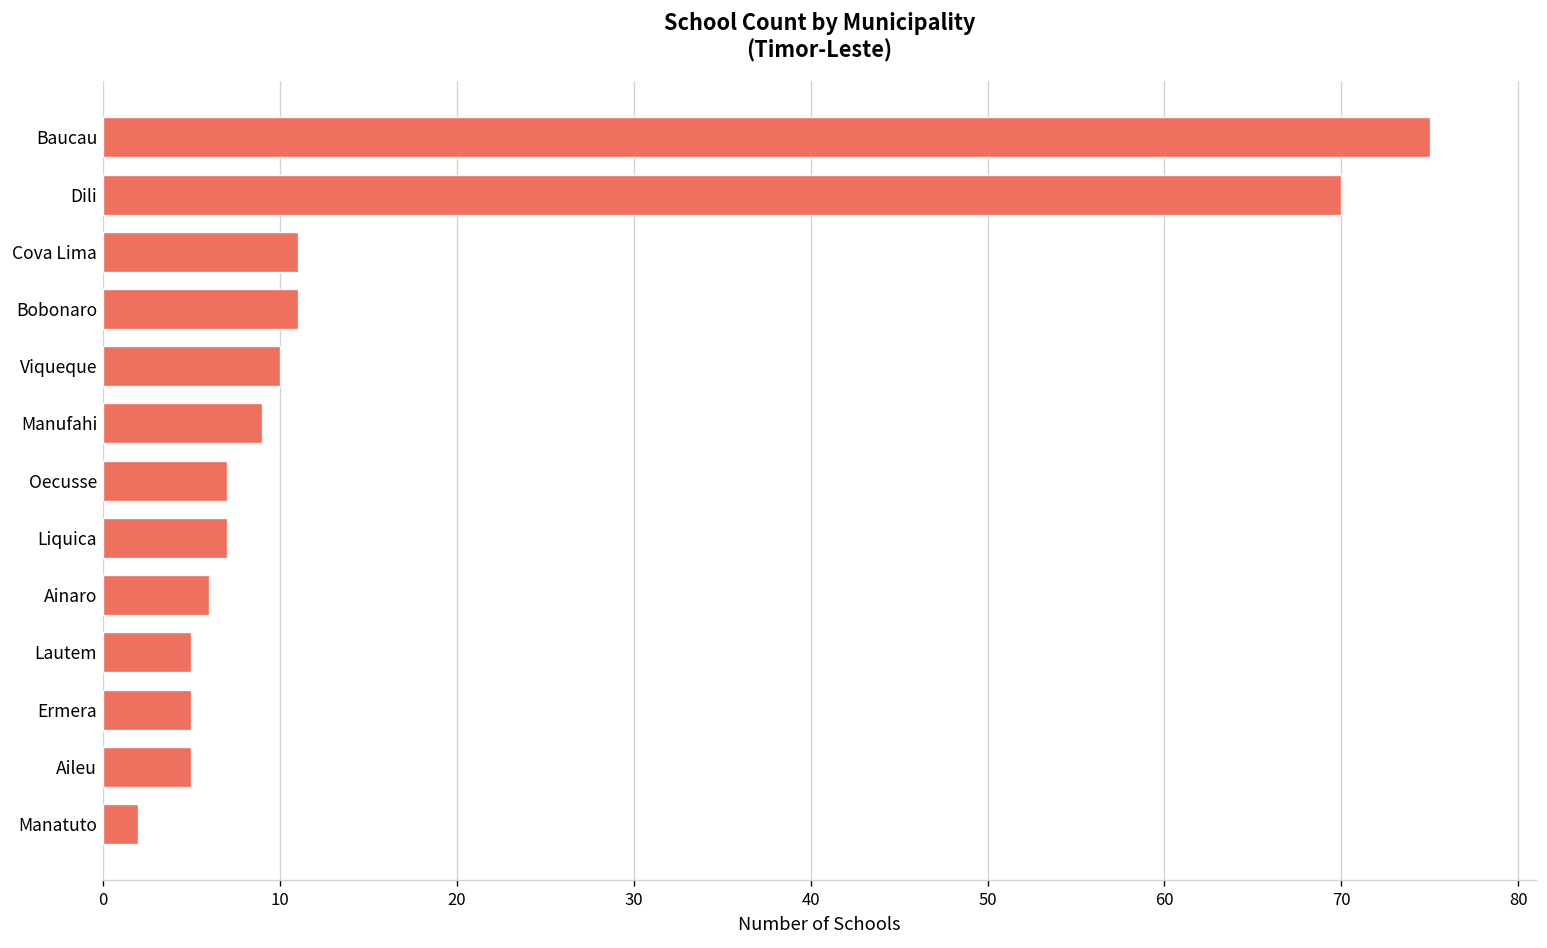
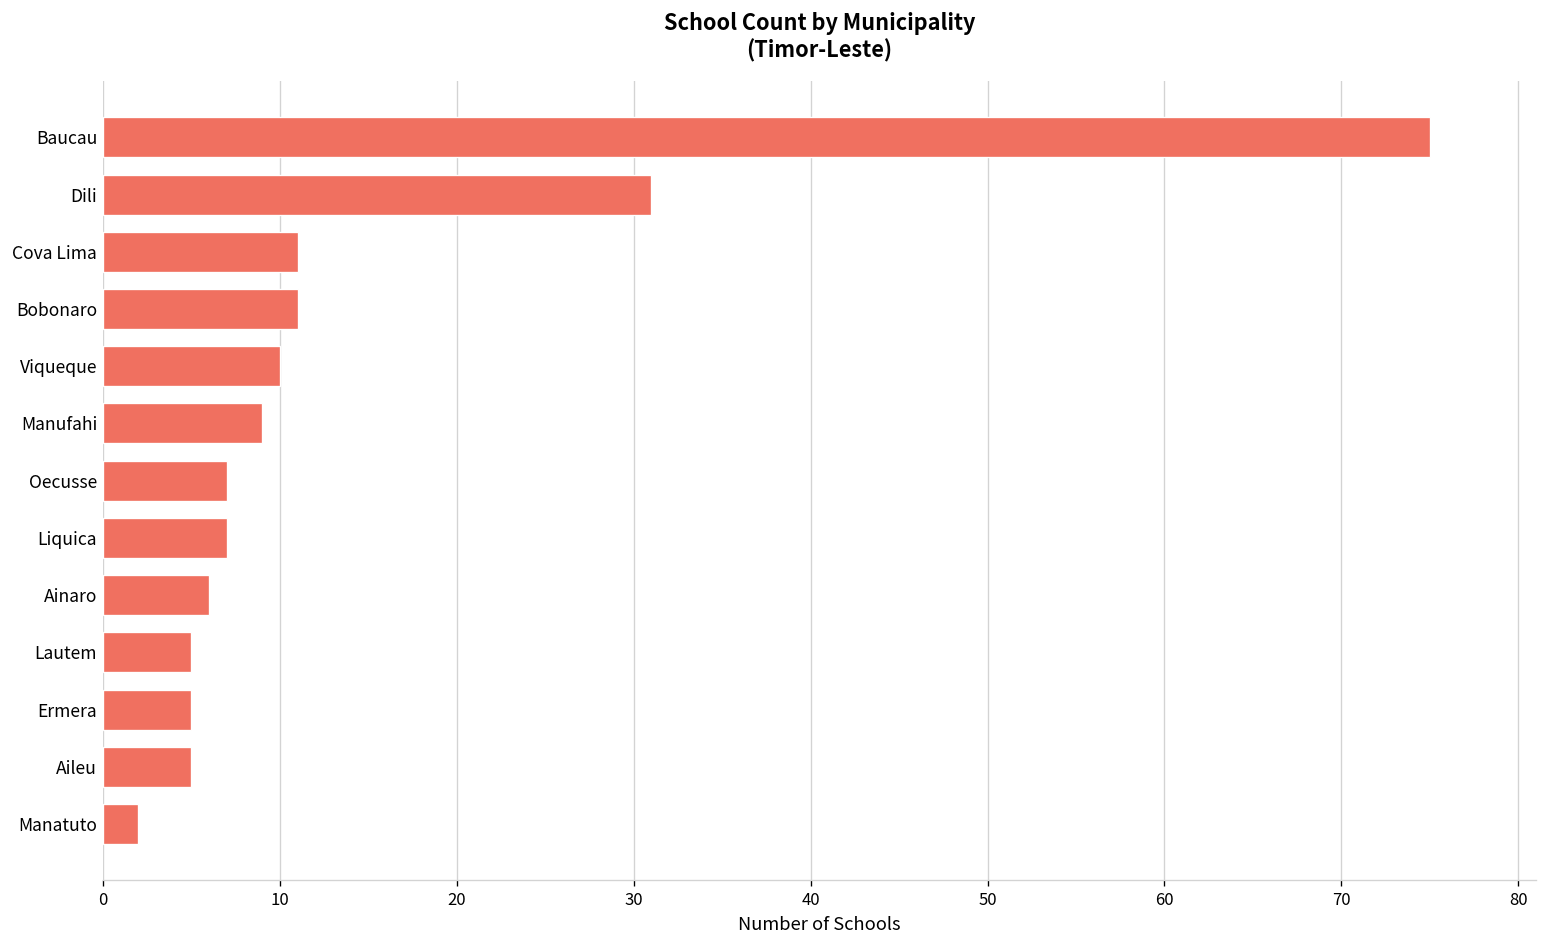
  {
    "Baucau": 75,
-   "Dili": 70,
+   "Dili": 31,
    "Cova Lima": 11,
    "Bobonaro": 11,
    "Viqueque": 10,
    "Manufahi": 9,
    "Oecusse": 7,
    "Liquica": 7,
    "Ainaro": 6,
    "Lautem": 5,
    "Ermera": 5,
    "Aileu": 5,
    "Manatuto": 2
  }
